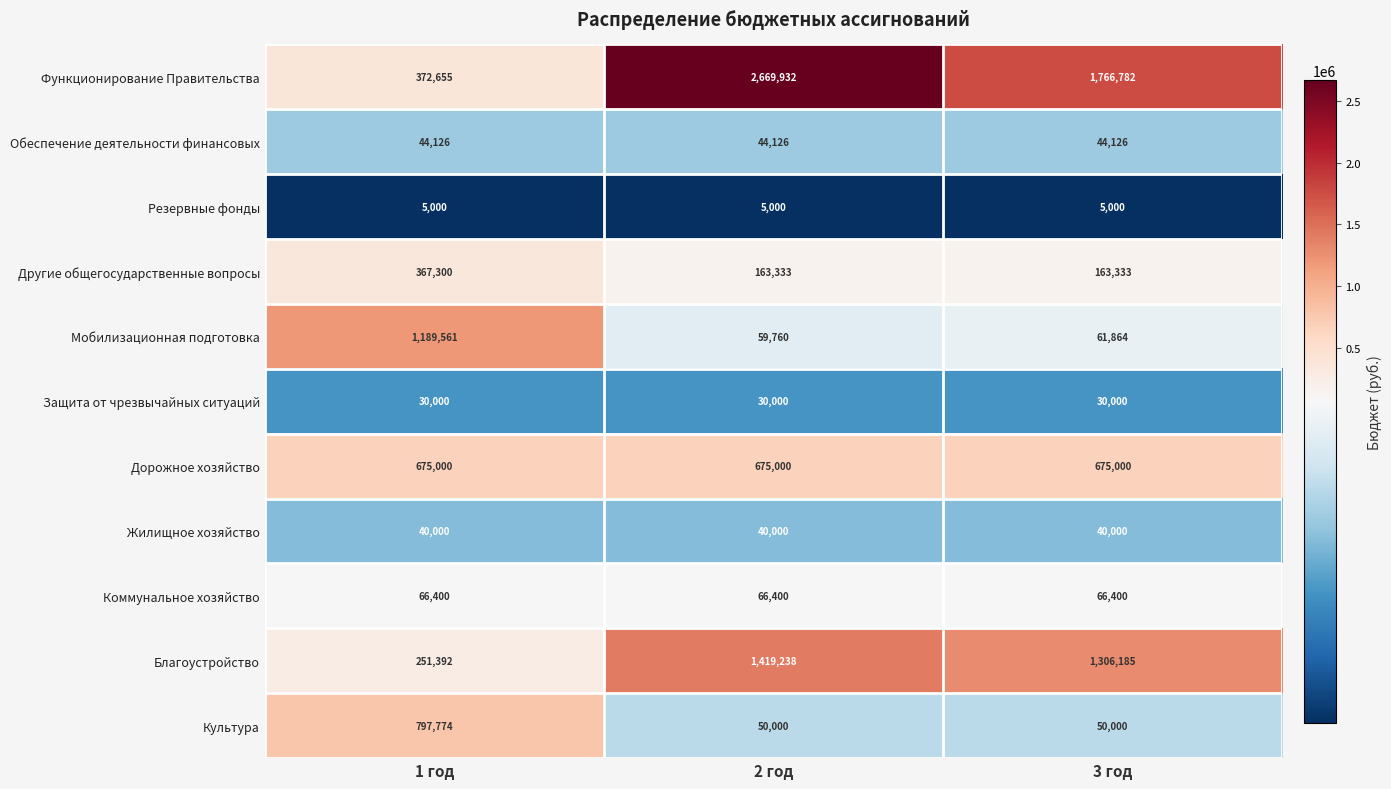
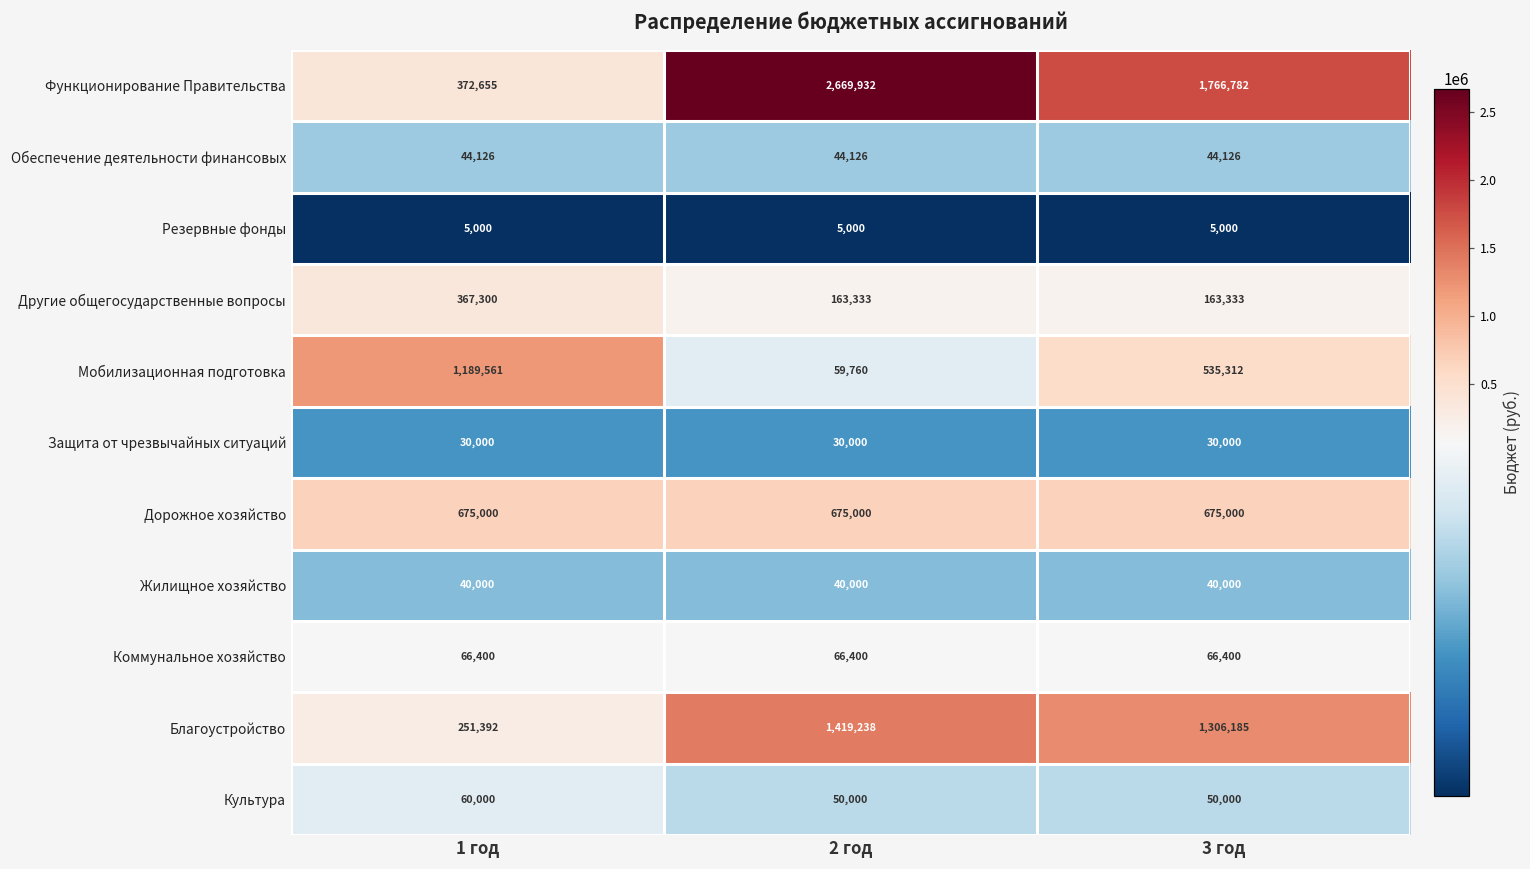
  {
    "Функционирование Правительства": {
      "1 год": "372,655",
      "2 год": "2,669,932",
      "3 год": "1,766,782"
    },
    "Обеспечение деятельности финансовых": {
      "1 год": "44,126",
      "2 год": "44,126",
      "3 год": "44,126"
    },
    "Резервные фонды": {
      "1 год": "5,000",
      "2 год": "5,000",
      "3 год": "5,000"
    },
    "Другие общегосударственные вопросы": {
      "1 год": "367,300",
      "2 год": "163,333",
      "3 год": "163,333"
    },
    "Мобилизационная подготовка": {
      "1 год": "1,189,561",
      "2 год": "59,760",
-     "3 год": "61,864"
+     "3 год": "535,312"
    },
    "Защита от чрезвычайных ситуаций": {
      "1 год": "30,000",
      "2 год": "30,000",
      "3 год": "30,000"
    },
    "Дорожное хозяйство": {
      "1 год": "675,000",
      "2 год": "675,000",
      "3 год": "675,000"
    },
    "Жилищное хозяйство": {
      "1 год": "40,000",
      "2 год": "40,000",
      "3 год": "40,000"
    },
    "Коммунальное хозяйство": {
      "1 год": "66,400",
      "2 год": "66,400",
      "3 год": "66,400"
    },
    "Благоустройство": {
      "1 год": "251,392",
      "2 год": "1,419,238",
      "3 год": "1,306,185"
    },
    "Культура": {
-     "1 год": "797,774",
+     "1 год": "60,000",
      "2 год": "50,000",
      "3 год": "50,000"
    }
  }
